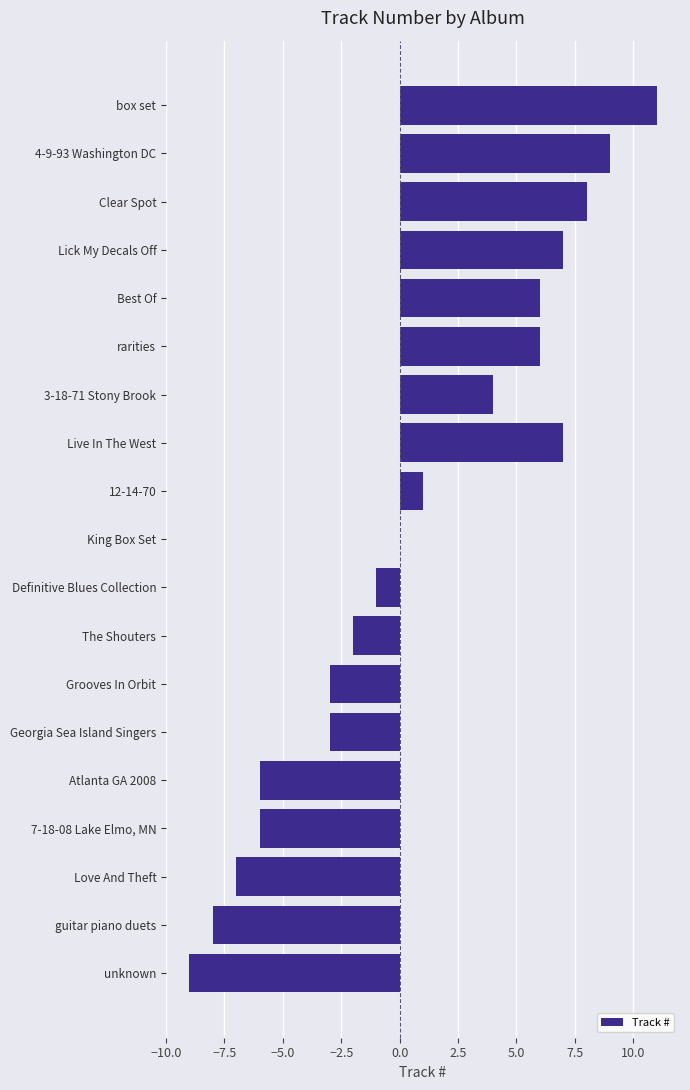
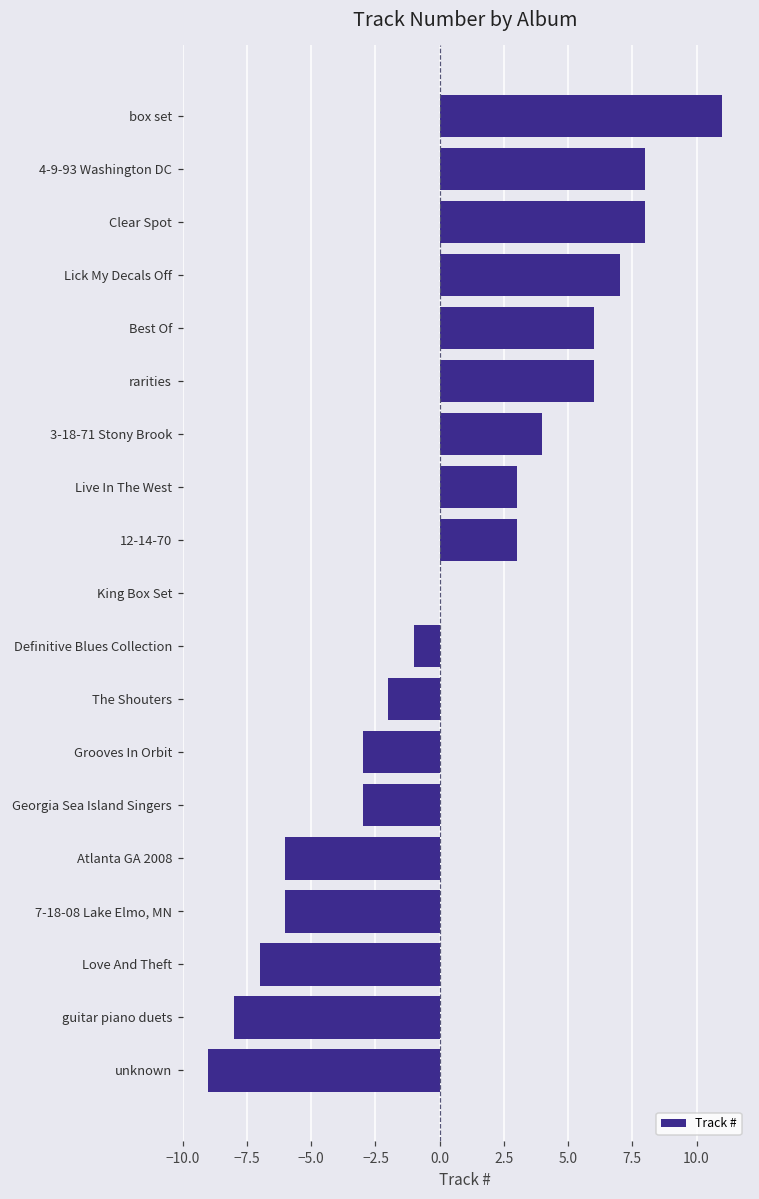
  {
    "box set": 11.0,
-   "4-9-93 Washington DC": 9.0,
+   "4-9-93 Washington DC": 8.0,
    "Clear Spot": 8.0,
    "Lick My Decals Off": 7.0,
    "Best Of": 6.0,
    "rarities": 6.0,
    "3-18-71 Stony Brook": 4.0,
-   "Live In The West": 7.0,
-   "12-14-70": 1.0,
+   "Live In The West": 3.0,
+   "12-14-70": 3.0,
    "King Box Set": 0.0,
    "Definitive Blues Collection": -1.0,
    "The Shouters": -2.0,
    "Grooves In Orbit": -3.0,
    "Georgia Sea Island Singers": -3.0,
    "Atlanta GA 2008": -6.0,
    "7-18-08 Lake Elmo, MN": -6.0,
    "Love And Theft": -7.0,
    "guitar piano duets": -8.0,
    "unknown": -9.0
  }
